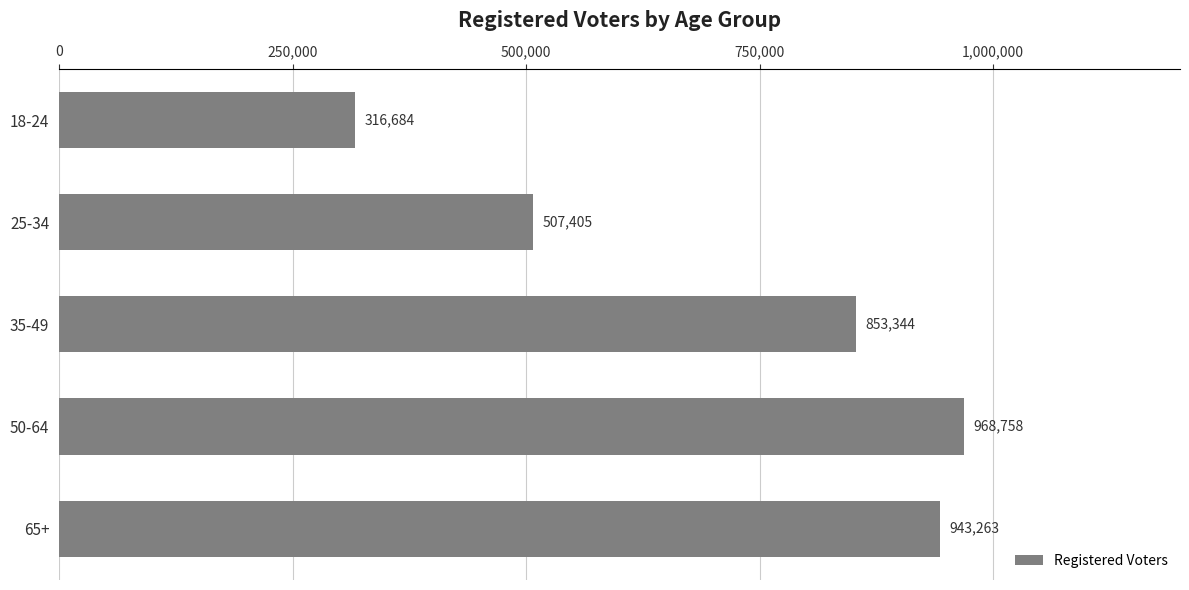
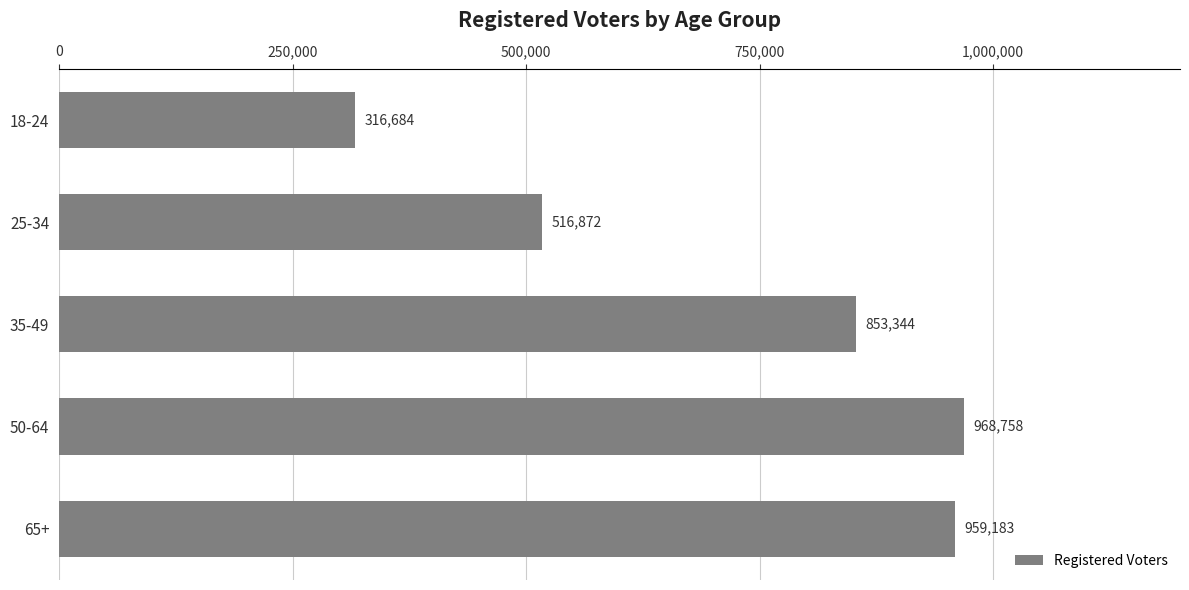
  {
    "18-24": "316,684",
-   "25-34": "507,405",
+   "25-34": "516,872",
    "35-49": "853,344",
    "50-64": "968,758",
-   "65+": "943,263"
+   "65+": "959,183"
  }
